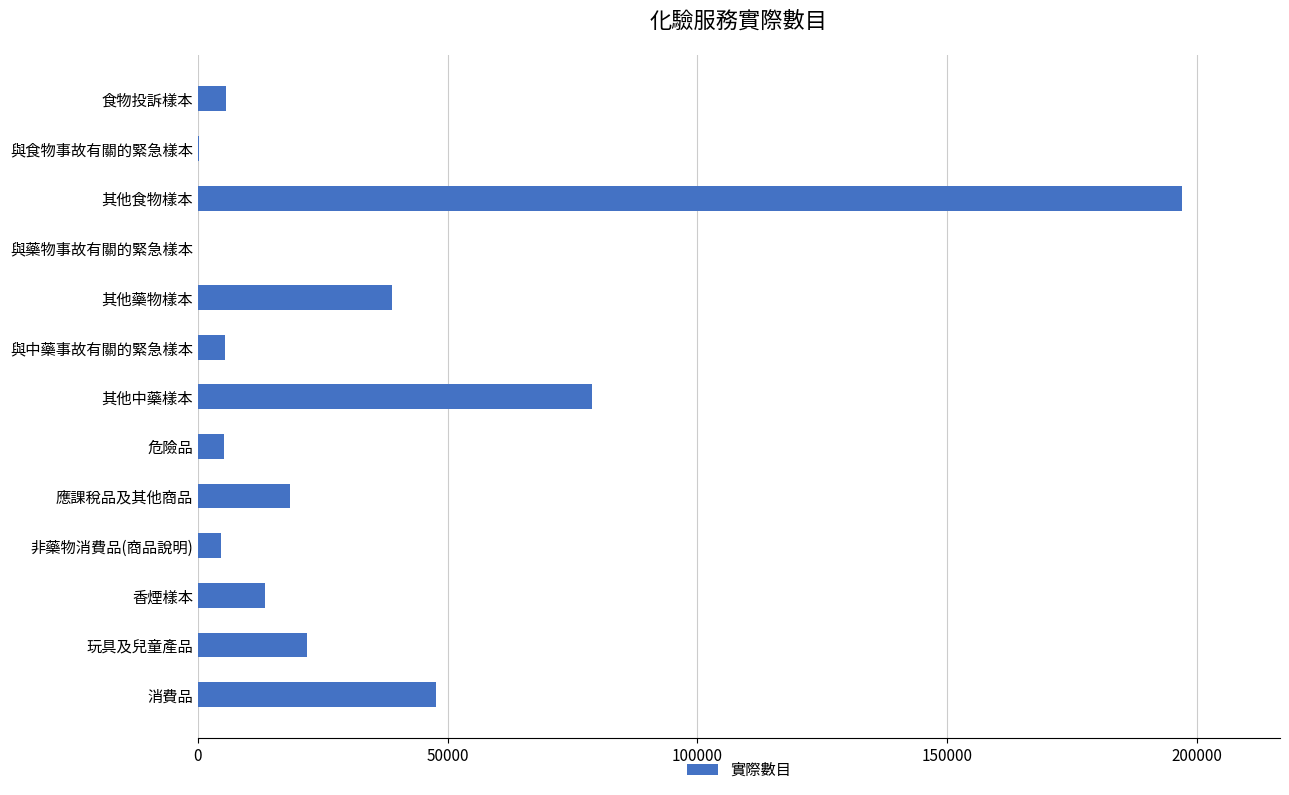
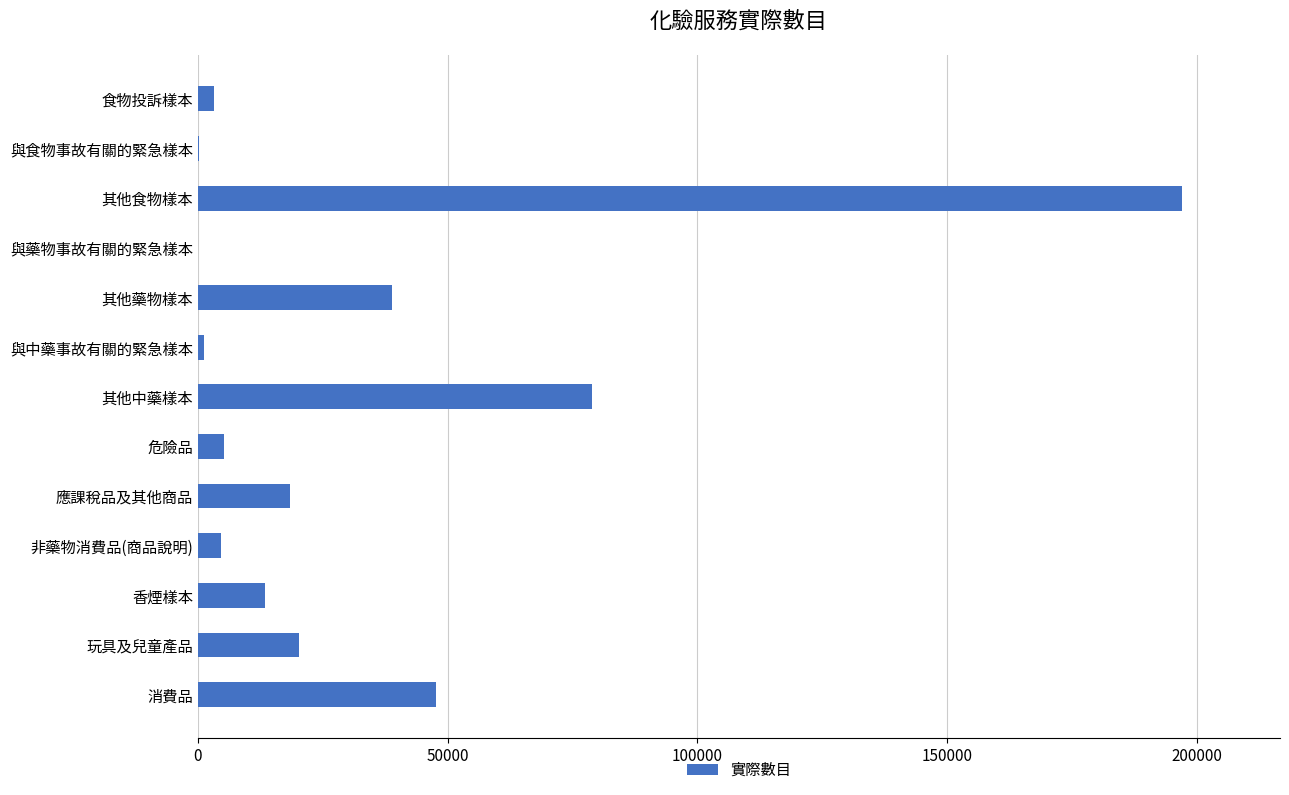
  {
-   "食物投訴樣本": 6000,
+   "食物投訴樣本": 3000,
    "其他食物樣本": 197000,
    "其他藥物樣本": 39000,
-   "與中藥事故有關的緊急樣本": 5000,
+   "與中藥事故有關的緊急樣本": 1000,
    "其他中藥樣本": 79000,
    "危險品": 5000,
    "應課稅品及其他商品": 19000,
    "非藥物消費品(商品說明)": 5000,
    "香煙樣本": 13000,
-   "玩具及兒童產品": 22000,
+   "玩具及兒童產品": 20000,
    "消費品": 48000
  }
